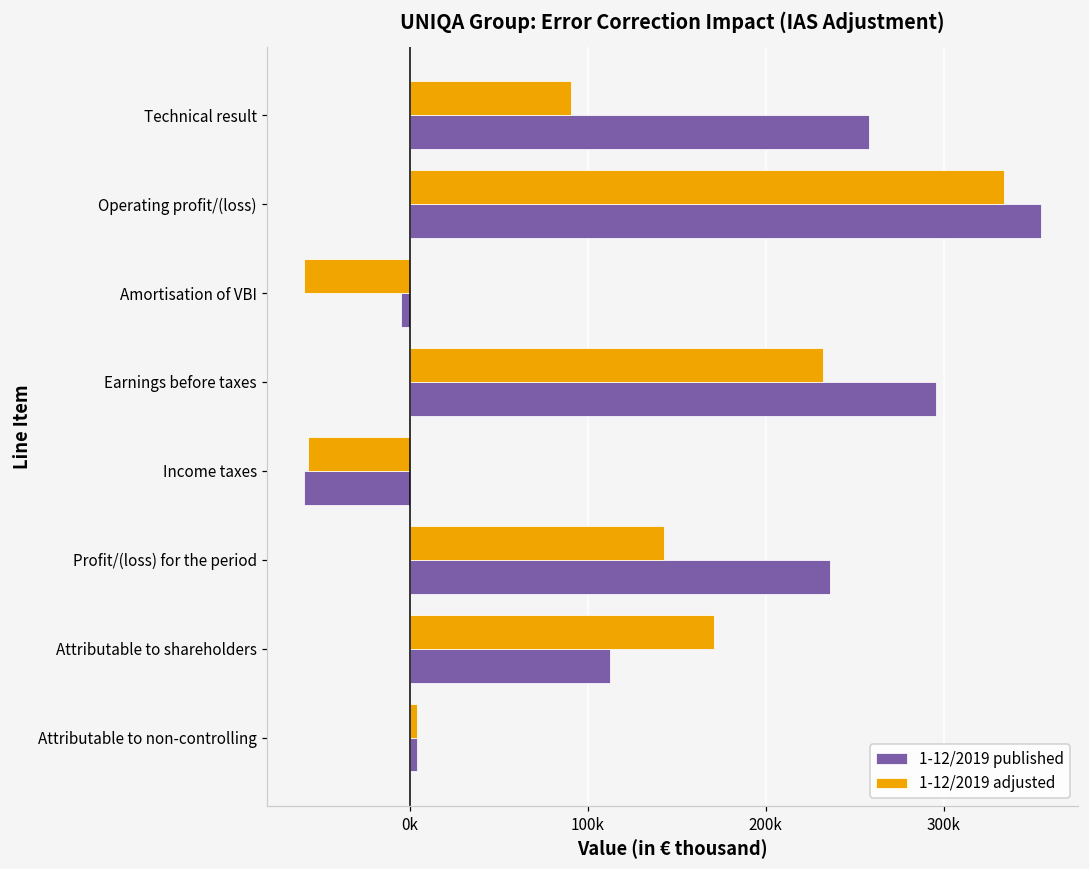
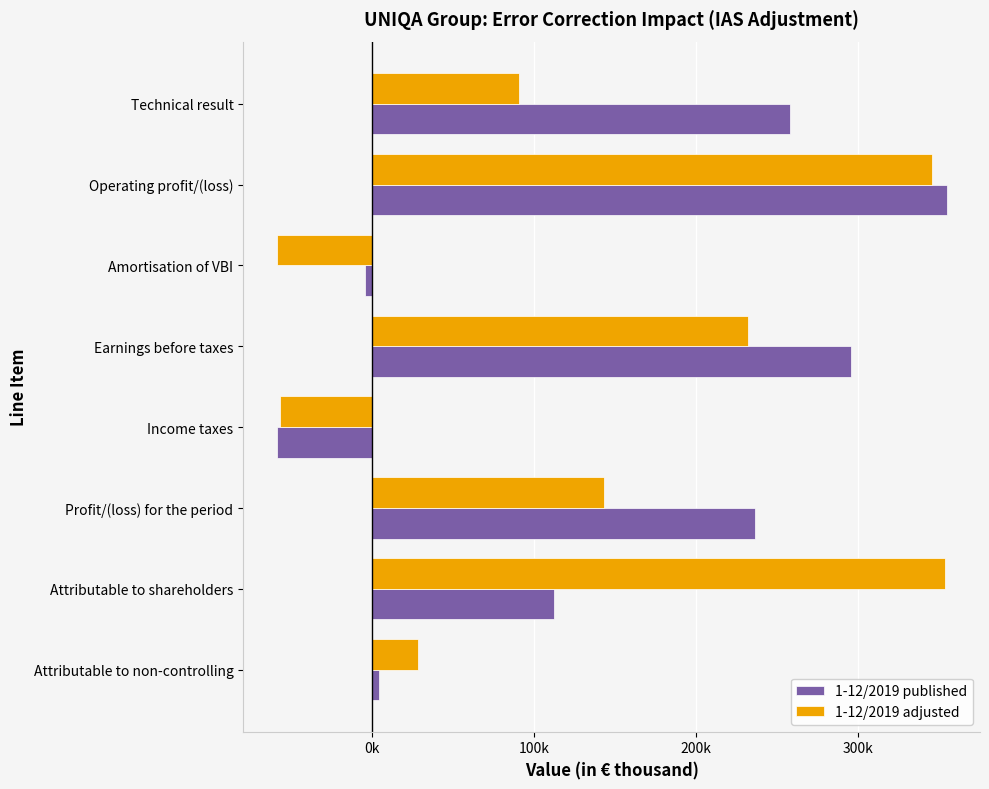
  {
    "1-12/2019 published": {
      "Technical result": 258000,
      "Operating profit/(loss)": 355000,
      "Amortisation of VBI": -5000,
      "Earnings before taxes": 296000,
      "Income taxes": -59000,
      "Profit/(loss) for the period": 236000,
      "Attributable to shareholders": 113000,
      "Attributable to non-controlling": 4000
    },
    "1-12/2019 adjusted": {
      "Technical result": 91000,
-     "Operating profit/(loss)": 334000,
+     "Operating profit/(loss)": 346000,
      "Amortisation of VBI": -59000,
      "Earnings before taxes": 232000,
      "Income taxes": -57000,
      "Profit/(loss) for the period": 143000,
-     "Attributable to shareholders": 171000,
-     "Attributable to non-controlling": 4000
+     "Attributable to shareholders": 354000,
+     "Attributable to non-controlling": 28000
    }
  }
